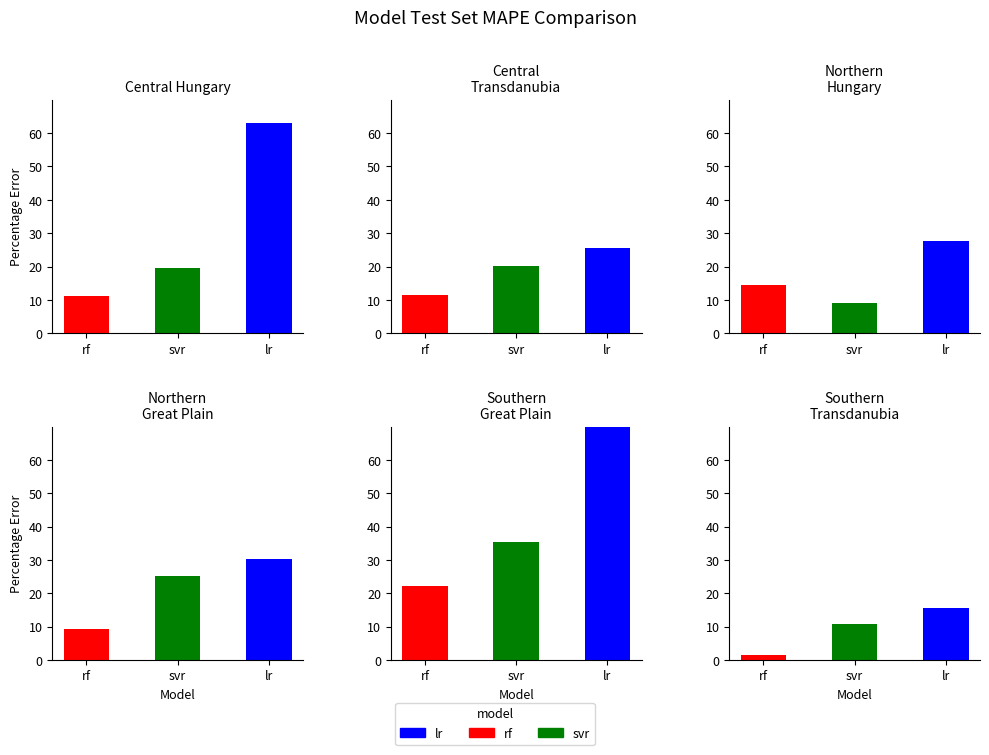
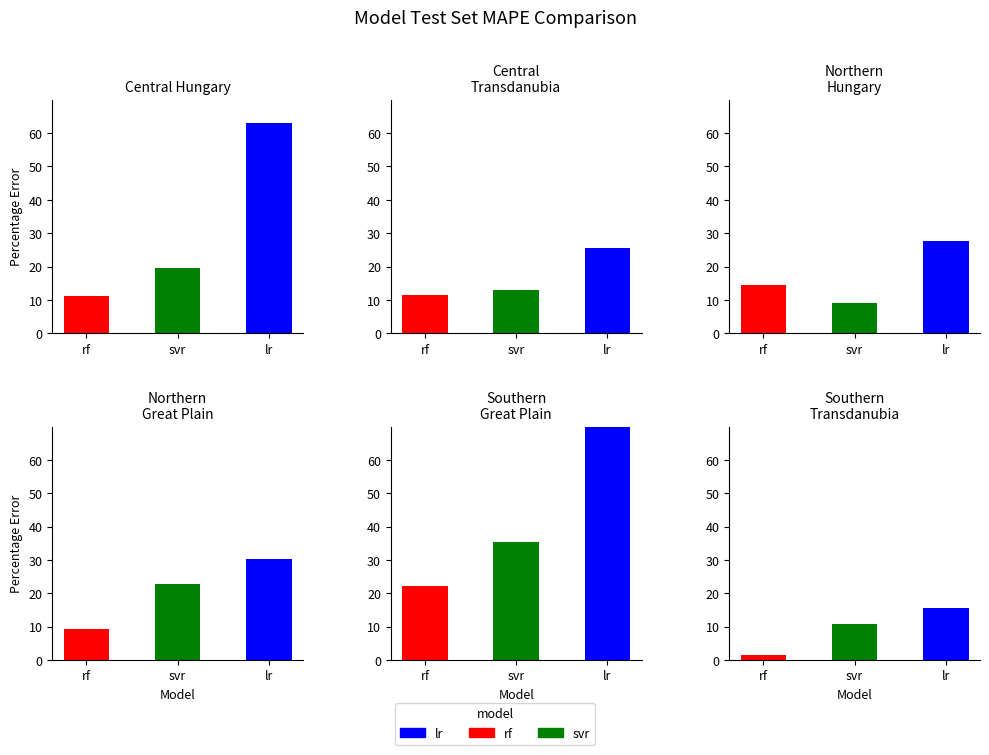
  {
    "Central Hungary": {
      "rf": 11,
      "svr": 19,
      "lr": 63
    },
    "Central Transdanubia": {
      "rf": 12,
-     "svr": 20,
+     "svr": 13,
      "lr": 26
    },
    "Northern Hungary": {
      "rf": 15,
      "svr": 9,
      "lr": 28
    },
    "Northern Great Plain": {
      "rf": 9,
-     "svr": 25,
+     "svr": 23,
      "lr": 30
    },
    "Southern Great Plain": {
      "rf": 22,
      "svr": 35
    },
    "Southern Transdanubia": {
      "rf": 1,
      "svr": 11,
      "lr": 16
    }
  }
